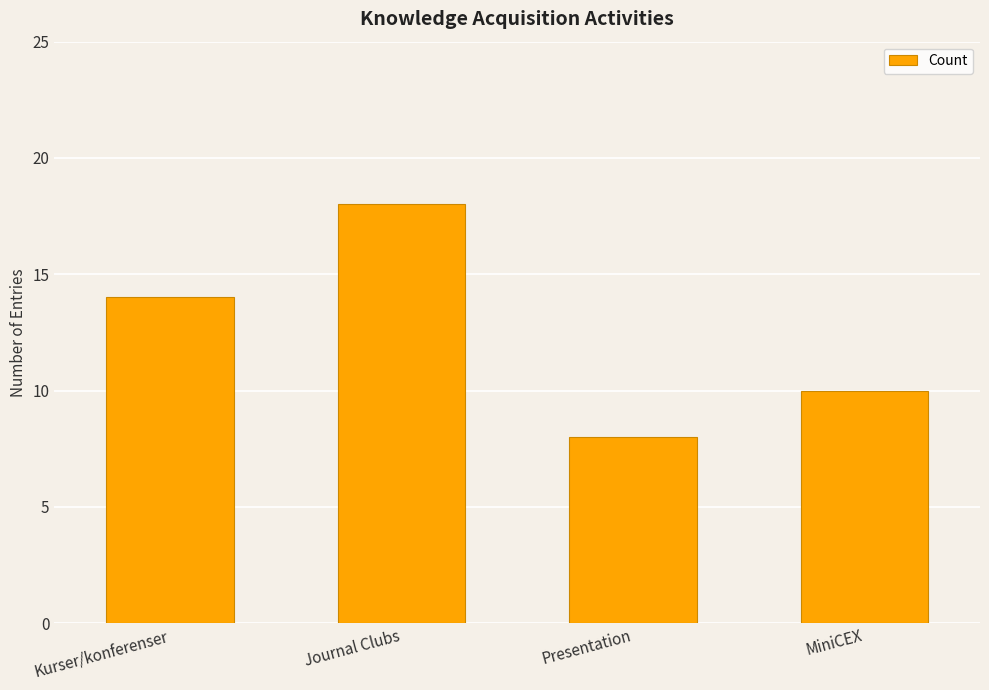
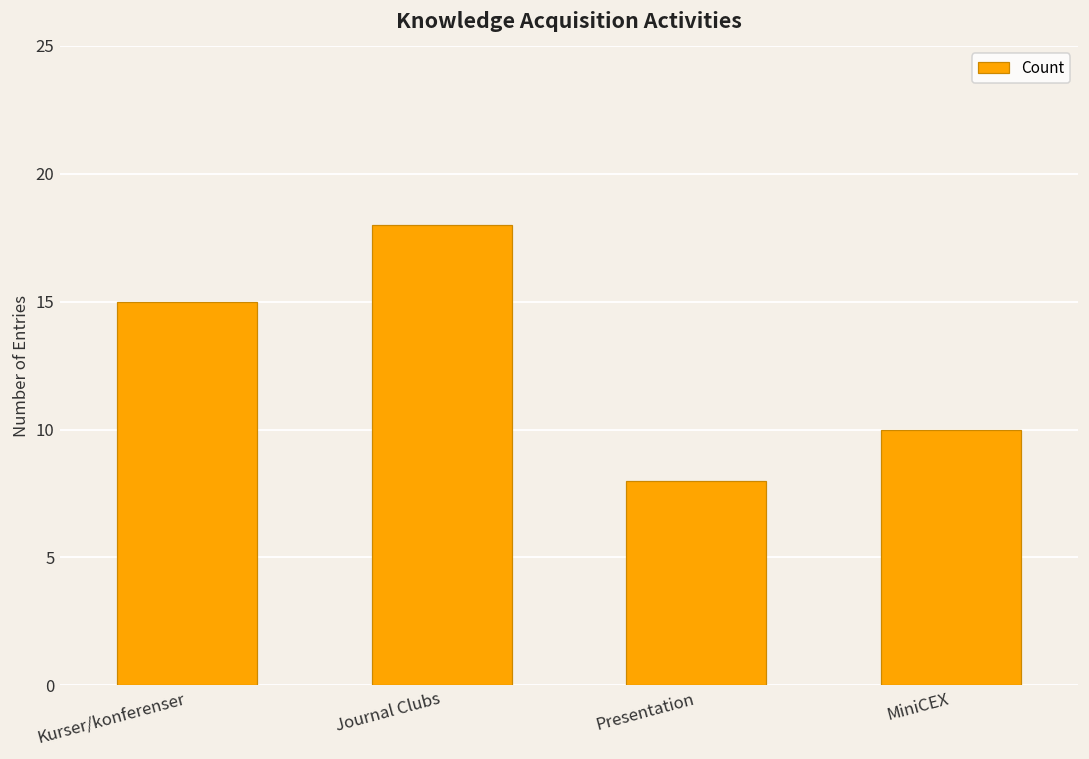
  {
-   "Kurser/konferenser": 14,
+   "Kurser/konferenser": 15,
    "Journal Clubs": 18,
    "Presentation": 8,
    "MiniCEX": 10
  }
